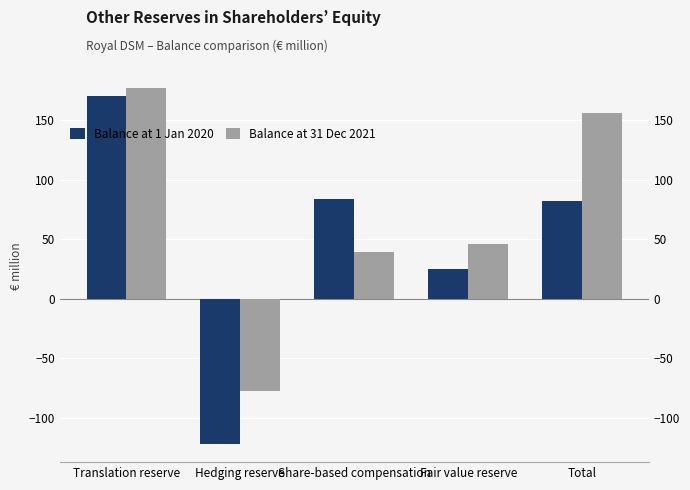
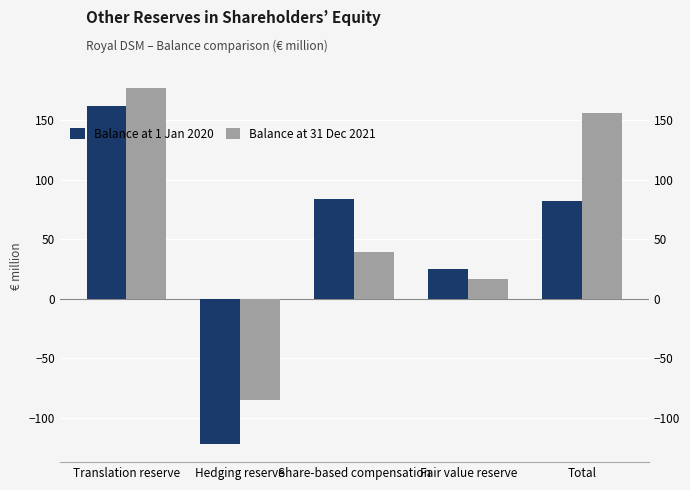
  {
    "Balance at 1 Jan 2020": {
-     "Translation reserve": 170,
+     "Translation reserve": 162,
      "Hedging reserve": -122,
      "Share-based compensation": 84,
      "Fair value reserve": 25,
      "Total": 82
    },
    "Balance at 31 Dec 2021": {
      "Translation reserve": 177,
-     "Hedging reserve": -77,
+     "Hedging reserve": -85,
      "Share-based compensation": 39,
-     "Fair value reserve": 46,
+     "Fair value reserve": 17,
      "Total": 156
    }
  }
